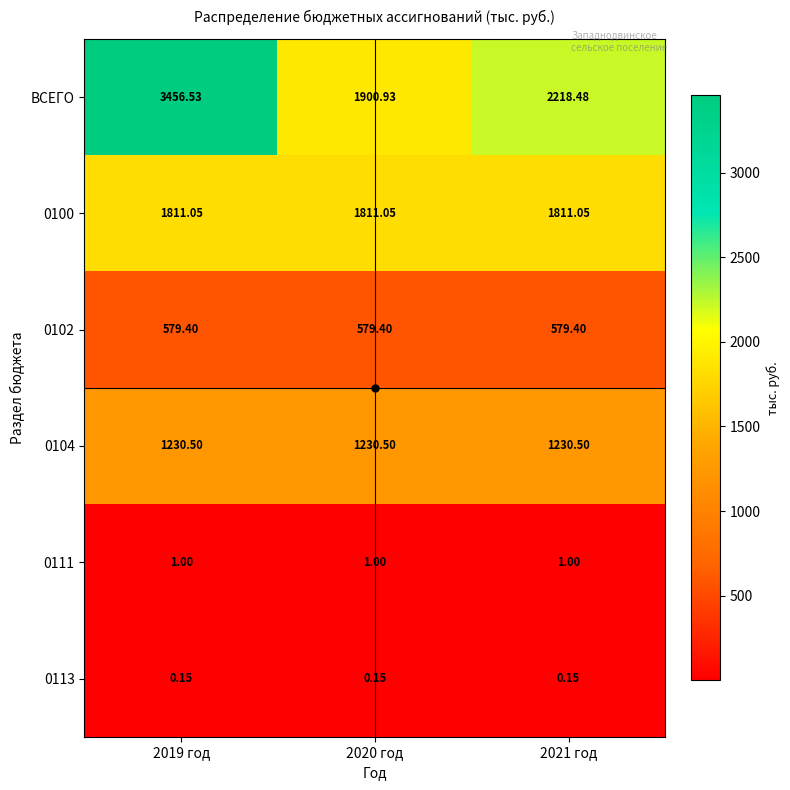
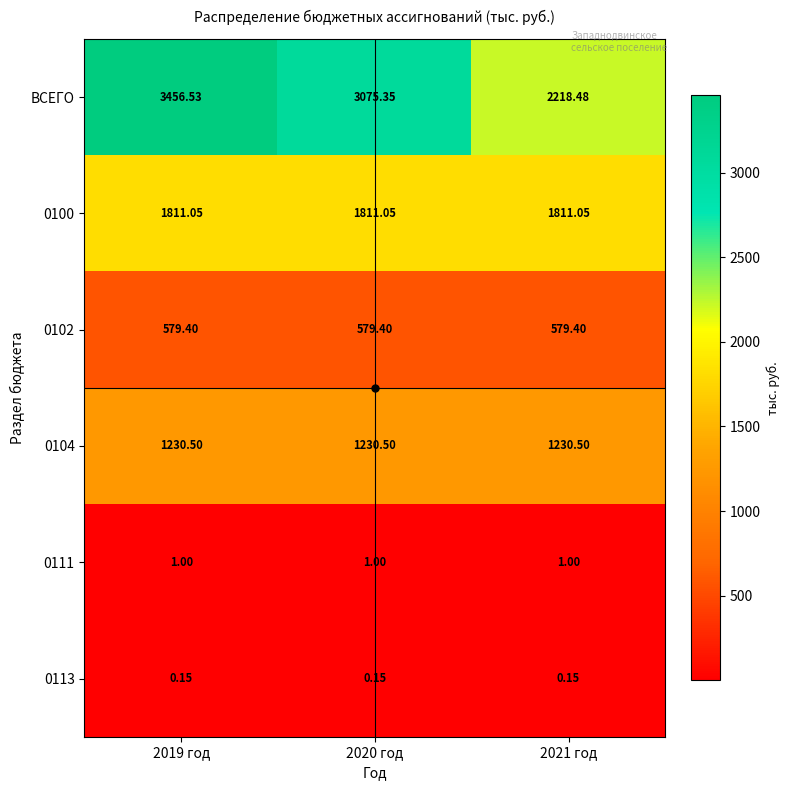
  {
    "ВСЕГО": {
      "2019 год": 3456.53,
-     "2020 год": 1900.93,
+     "2020 год": 3075.35,
      "2021 год": 2218.48
    },
    "0100": {
      "2019 год": 1811.05,
      "2020 год": 1811.05,
      "2021 год": 1811.05
    },
    "0102": {
      "2019 год": 579.40,
      "2020 год": 579.40,
      "2021 год": 579.40
    },
    "0104": {
      "2019 год": 1230.50,
      "2020 год": 1230.50,
      "2021 год": 1230.50
    },
    "0111": {
      "2019 год": 1.00,
      "2020 год": 1.00,
      "2021 год": 1.00
    },
    "0113": {
      "2019 год": 0.15,
      "2020 год": 0.15,
      "2021 год": 0.15
    }
  }
